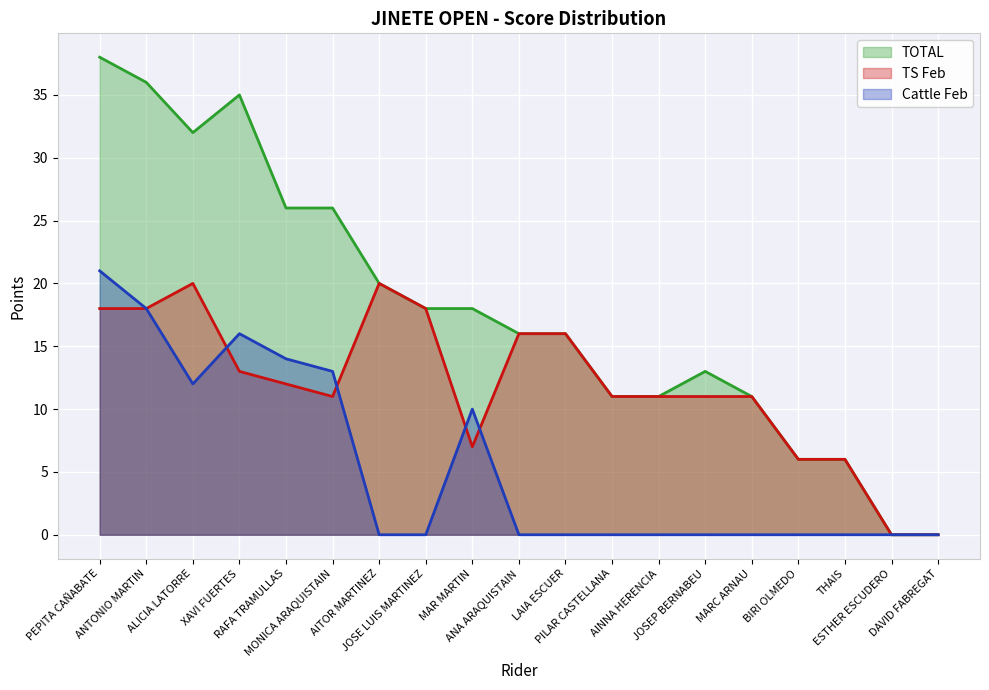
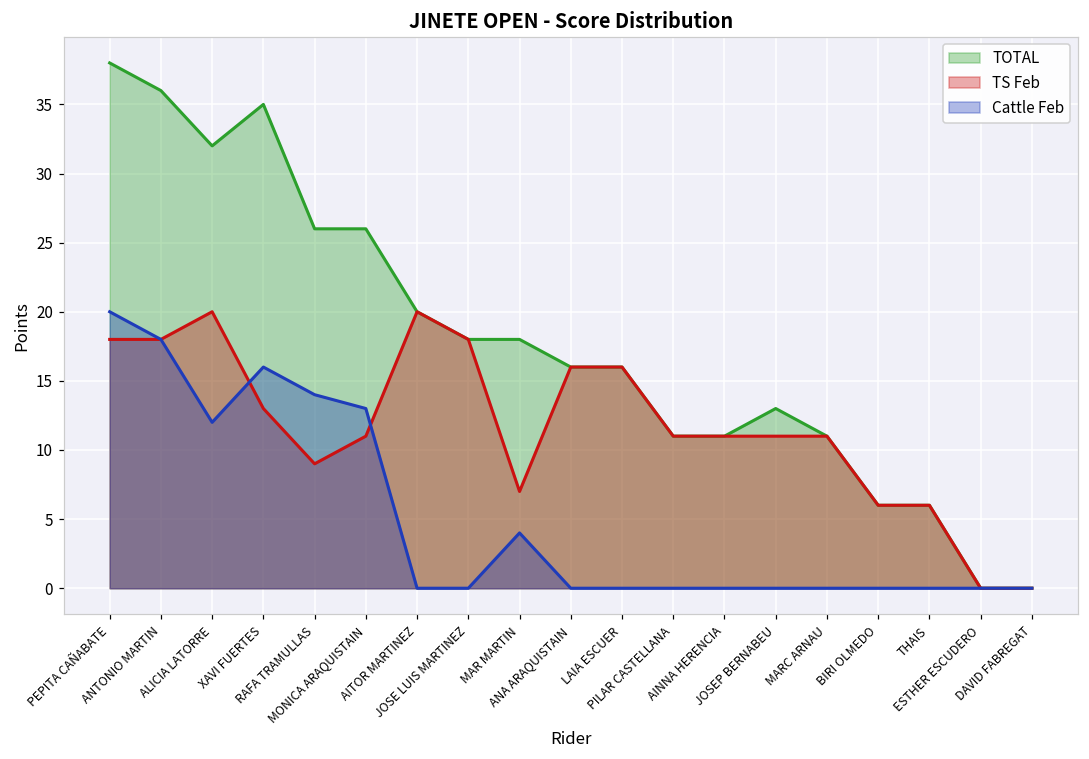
  {
    "TOTAL": {
      "PEPITA CAÑABATE": 38,
      "ANTONIO MARTIN": 36,
      "ALICIA LATORRE": 32,
      "XAVI FUERTES": 35,
      "RAFA TRAMULLAS": 26,
      "MONICA ARAQUISTAIN": 26,
      "MAR MARTIN": 18,
      "JOSEP BERNABEU": 13
    },
    "TS Feb": {
      "PEPITA CAÑABATE": 18,
      "ALICIA LATORRE": 20,
      "XAVI FUERTES": 13,
-     "RAFA TRAMULLAS": 12,
+     "RAFA TRAMULLAS": 9,
      "MONICA ARAQUISTAIN": 11,
      "MAR MARTIN": 7,
      "JOSEP BERNABEU": 11
    },
    "Cattle Feb": {
-     "PEPITA CAÑABATE": 21,
+     "PEPITA CAÑABATE": 20,
      "ALICIA LATORRE": 12,
      "XAVI FUERTES": 16,
      "RAFA TRAMULLAS": 14,
      "MONICA ARAQUISTAIN": 13,
      "AITOR MARTINEZ": 0,
      "JOSE LUIS MARTINEZ": 0,
-     "MAR MARTIN": 10,
+     "MAR MARTIN": 4,
      "ANA ARAQUISTAIN": 0,
      "LAIA ESCUER": 0,
      "PILAR CASTELLANA": 0,
      "AINNA HERENCIA": 0,
      "JOSEP BERNABEU": 0,
      "MARC ARNAU": 0,
      "BIRI OLMEDO": 0,
      "THAIS": 0
    }
  }
